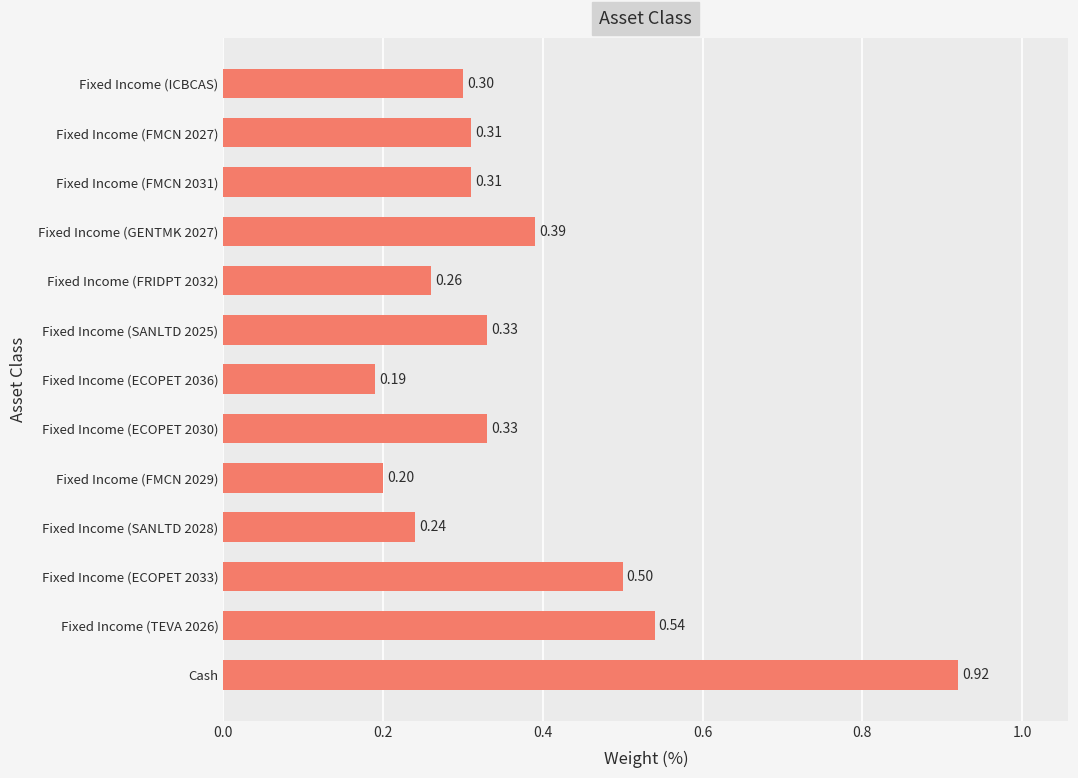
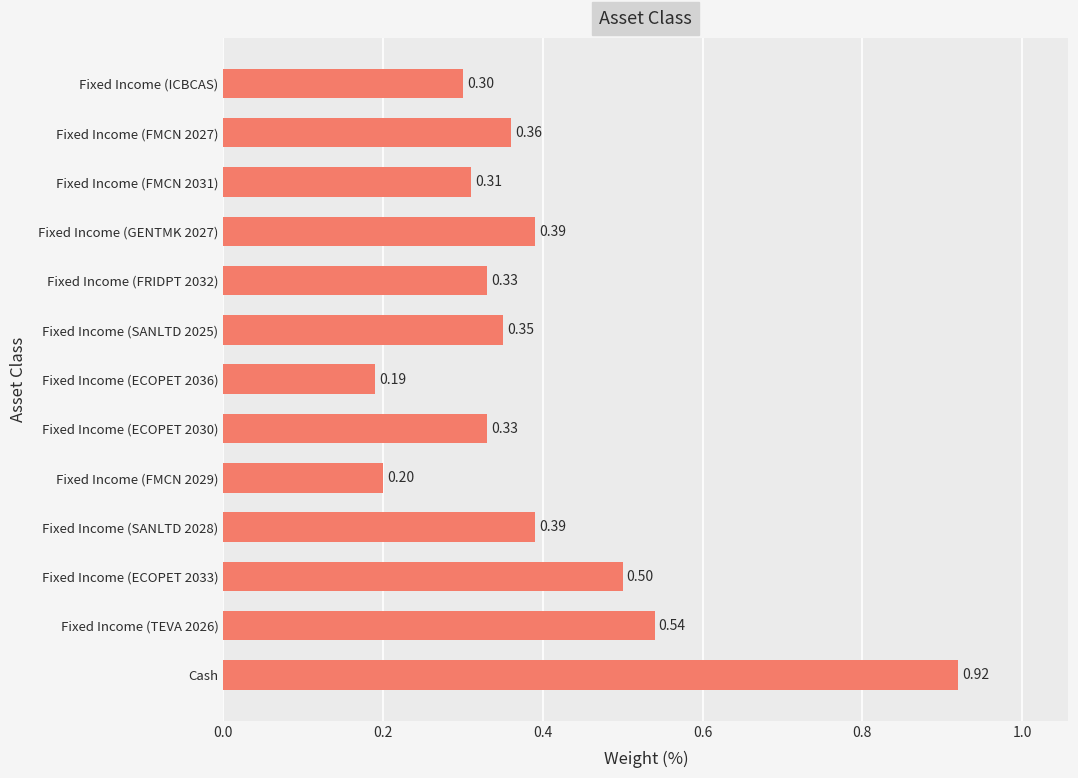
  {
    "Fixed Income (ICBCAS)": 0.30,
-   "Fixed Income (FMCN 2027)": 0.31,
+   "Fixed Income (FMCN 2027)": 0.36,
    "Fixed Income (FMCN 2031)": 0.31,
    "Fixed Income (GENTMK 2027)": 0.39,
-   "Fixed Income (FRIDPT 2032)": 0.26,
-   "Fixed Income (SANLTD 2025)": 0.33,
+   "Fixed Income (FRIDPT 2032)": 0.33,
+   "Fixed Income (SANLTD 2025)": 0.35,
    "Fixed Income (ECOPET 2036)": 0.19,
    "Fixed Income (ECOPET 2030)": 0.33,
    "Fixed Income (FMCN 2029)": 0.20,
-   "Fixed Income (SANLTD 2028)": 0.24,
+   "Fixed Income (SANLTD 2028)": 0.39,
    "Fixed Income (ECOPET 2033)": 0.50,
    "Fixed Income (TEVA 2026)": 0.54,
    "Cash": 0.92
  }
